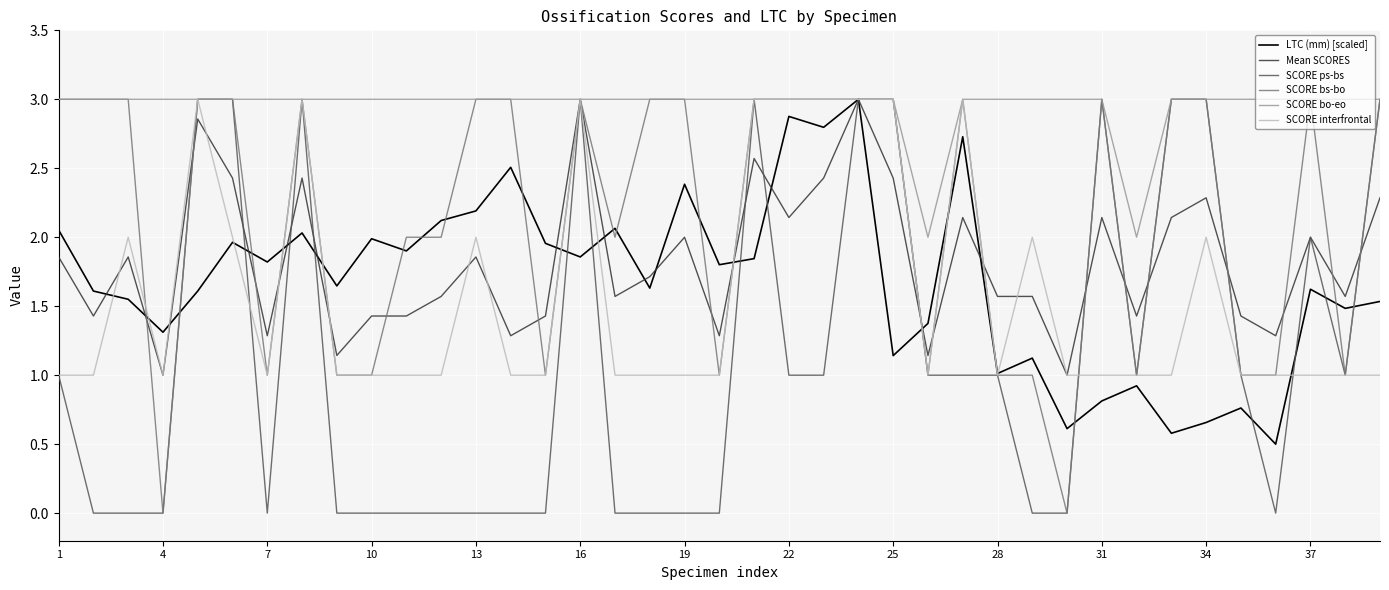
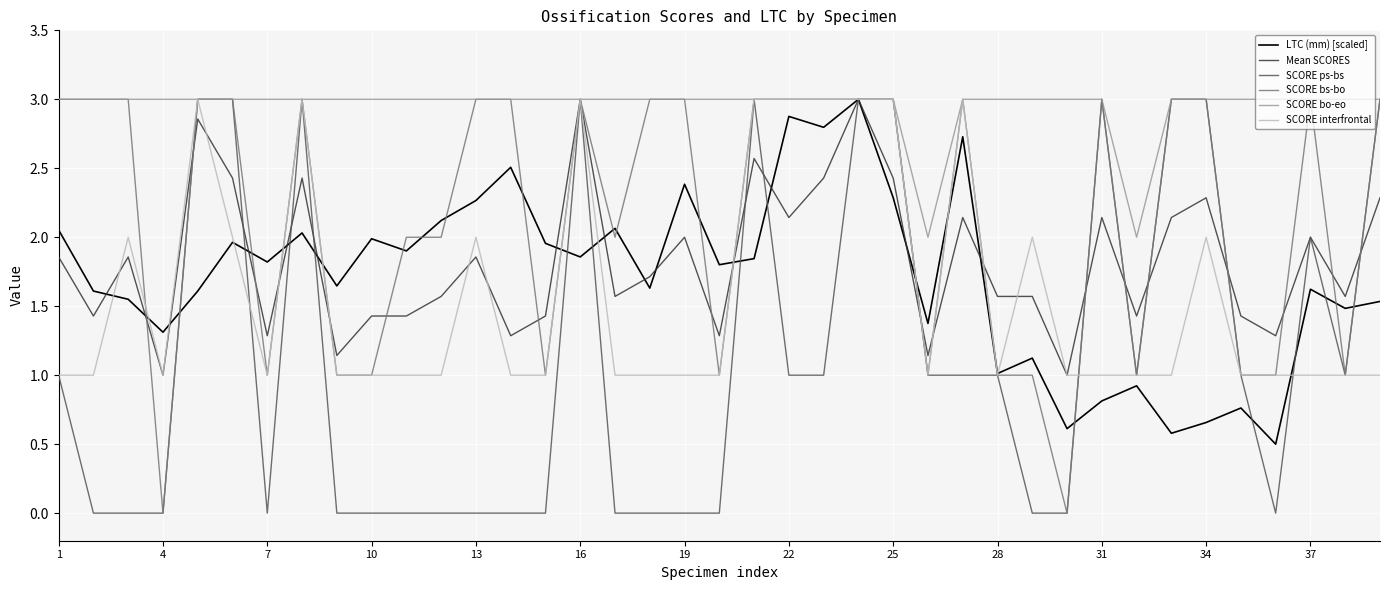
  {
    "LTC (mm) [scaled]": {
      "1": 2.05,
      "4": 1.31,
      "7": 1.82,
      "10": 1.99,
-     "13": 2.19,
+     "13": 2.27,
      "16": 1.86,
      "19": 2.38,
      "22": 2.88,
-     "25": 1.14,
+     "25": 2.29,
      "31": 0.81,
      "34": 0.66,
      "37": 1.62
    }
  }
